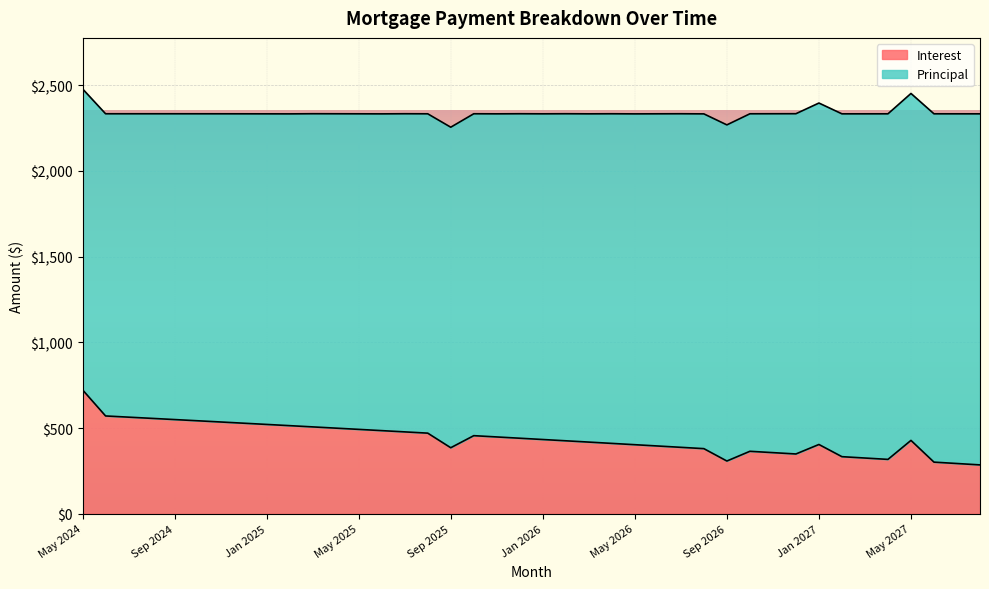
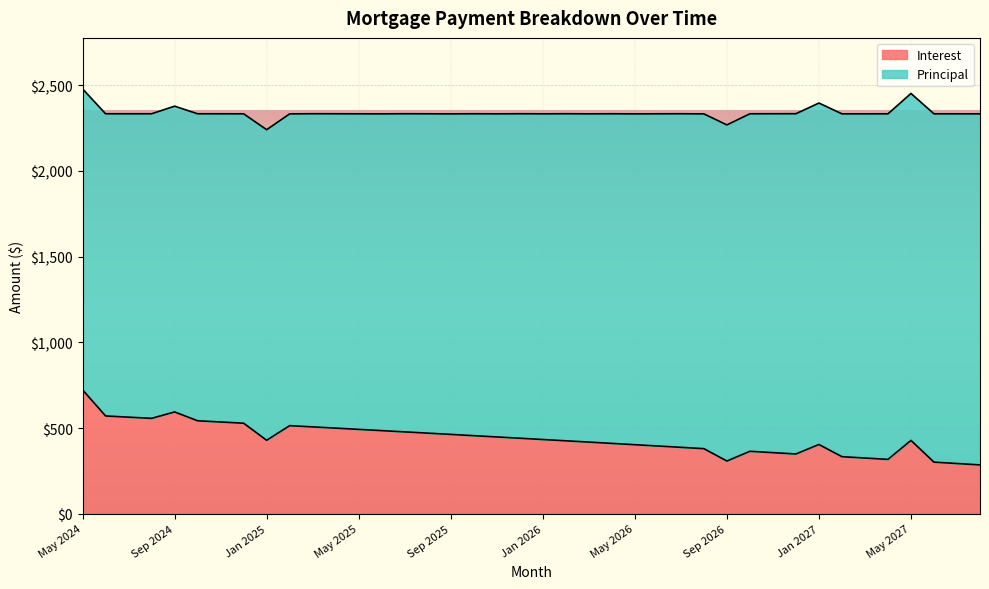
  {
    "Interest": {
      "May 2024": "$720",
-     "Sep 2024": "$550",
-     "Jan 2025": "$520",
+     "Sep 2024": "$590",
+     "Jan 2025": "$430",
      "May 2025": "$490",
-     "Sep 2025": "$390",
+     "Sep 2025": "$460",
      "Jan 2026": "$430",
      "May 2026": "$400",
      "Sep 2026": "$310",
      "Jan 2027": "$400",
      "May 2027": "$430"
    },
    "Principal": {
      "May 2024": "$1,760",
      "Sep 2024": "$1,780",
      "Jan 2025": "$1,810",
      "May 2025": "$1,840",
      "Sep 2025": "$1,870",
      "Jan 2026": "$1,900",
      "May 2026": "$1,930",
      "Sep 2026": "$1,960",
      "Jan 2027": "$1,990",
      "May 2027": "$2,020"
    }
  }
